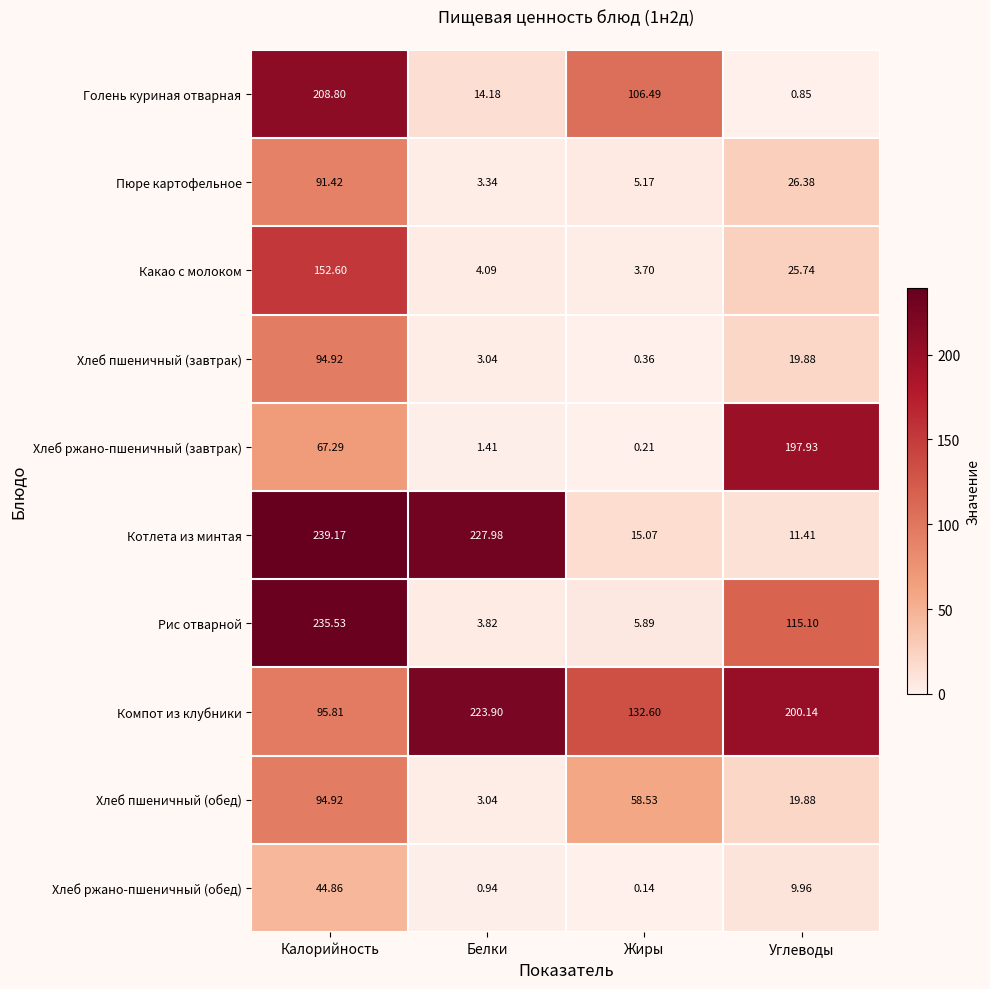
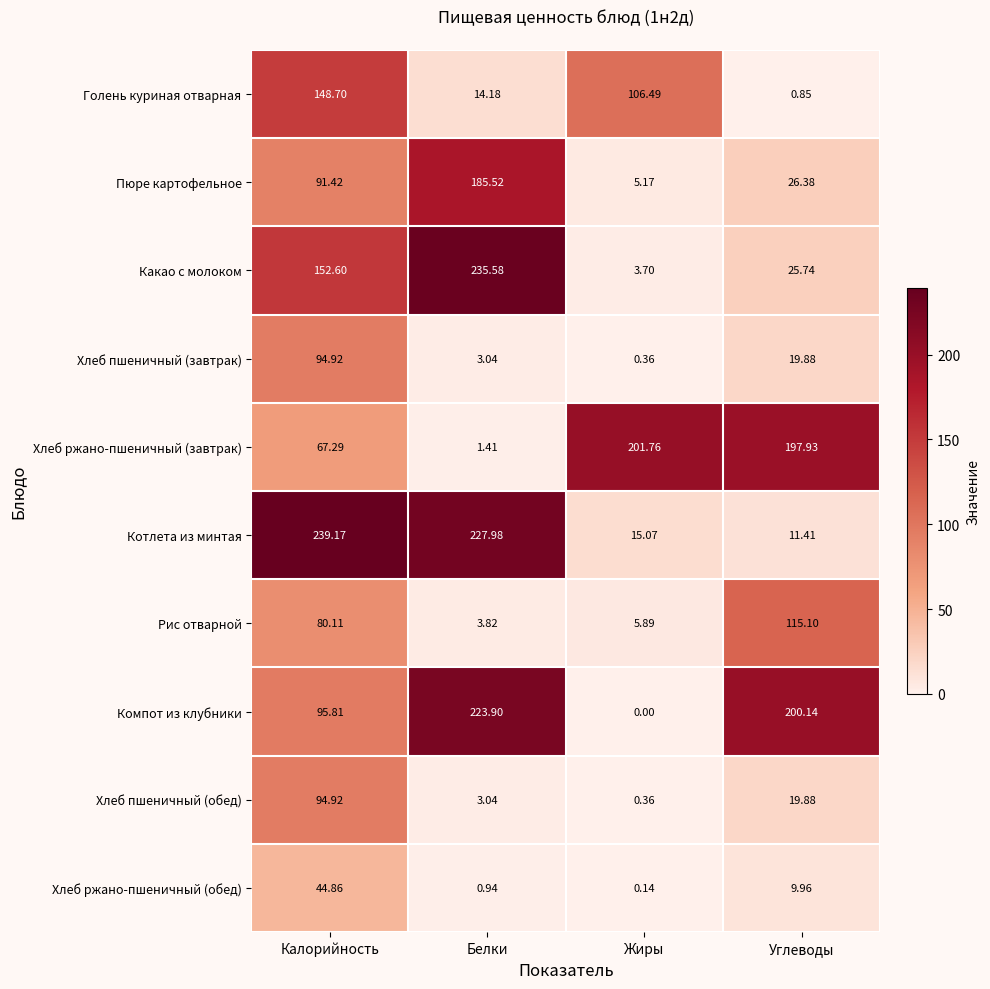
  {
    "Голень куриная отварная": {
-     "Калорийность": 208.80,
+     "Калорийность": 148.70,
      "Белки": 14.18,
      "Жиры": 106.49,
      "Углеводы": 0.85
    },
    "Пюре картофельное": {
      "Калорийность": 91.42,
-     "Белки": 3.34,
+     "Белки": 185.52,
      "Жиры": 5.17,
      "Углеводы": 26.38
    },
    "Какао с молоком": {
      "Калорийность": 152.60,
-     "Белки": 4.09,
+     "Белки": 235.58,
      "Жиры": 3.70,
      "Углеводы": 25.74
    },
    "Хлеб пшеничный (завтрак)": {
      "Калорийность": 94.92,
      "Белки": 3.04,
      "Жиры": 0.36,
      "Углеводы": 19.88
    },
    "Хлеб ржано-пшеничный (завтрак)": {
      "Калорийность": 67.29,
      "Белки": 1.41,
-     "Жиры": 0.21,
+     "Жиры": 201.76,
      "Углеводы": 197.93
    },
    "Котлета из минтая": {
      "Калорийность": 239.17,
      "Белки": 227.98,
      "Жиры": 15.07,
      "Углеводы": 11.41
    },
    "Рис отварной": {
-     "Калорийность": 235.53,
+     "Калорийность": 80.11,
      "Белки": 3.82,
      "Жиры": 5.89,
      "Углеводы": 115.10
    },
    "Компот из клубники": {
      "Калорийность": 95.81,
      "Белки": 223.90,
-     "Жиры": 132.60,
+     "Жиры": 0.00,
      "Углеводы": 200.14
    },
    "Хлеб пшеничный (обед)": {
      "Калорийность": 94.92,
      "Белки": 3.04,
-     "Жиры": 58.53,
+     "Жиры": 0.36,
      "Углеводы": 19.88
    },
    "Хлеб ржано-пшеничный (обед)": {
      "Калорийность": 44.86,
      "Белки": 0.94,
      "Жиры": 0.14,
      "Углеводы": 9.96
    }
  }
